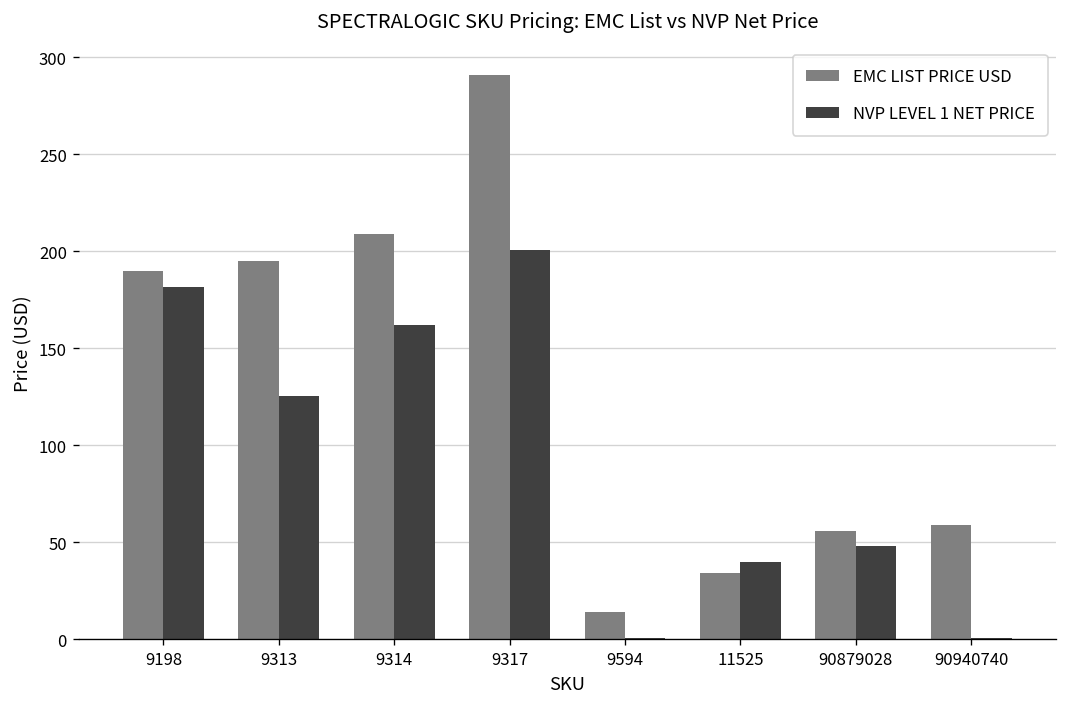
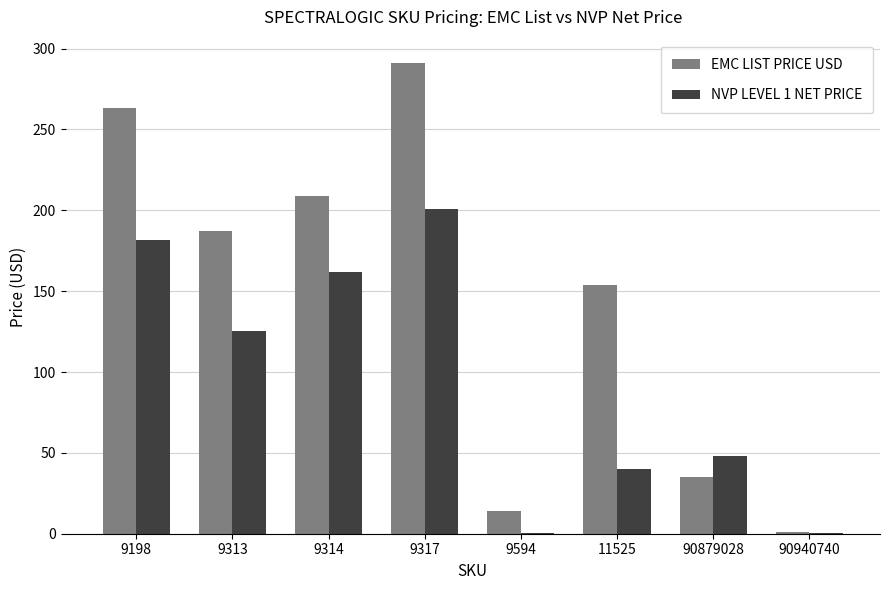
  {
    "EMC LIST PRICE USD": {
-     "9198": 190,
-     "9313": 195,
+     "9198": 263,
+     "9313": 187,
      "9314": 209,
      "9317": 291,
      "9594": 14,
-     "11525": 34,
-     "90879028": 56,
-     "90940740": 59
+     "11525": 154,
+     "90879028": 35,
+     "90940740": 1
    },
    "NVP LEVEL 1 NET PRICE": {
      "9198": 181,
      "9313": 125,
      "9314": 162,
      "9317": 201,
      "11525": 40,
      "90879028": 48
    }
  }
